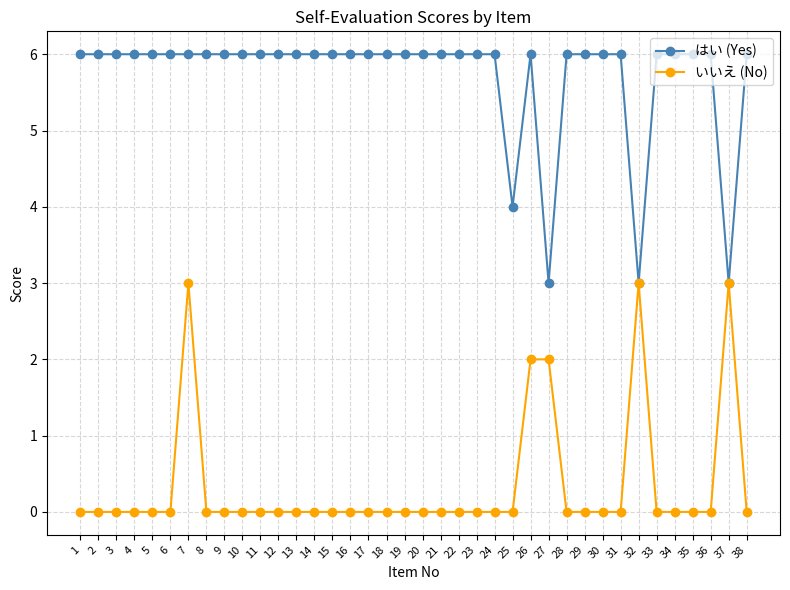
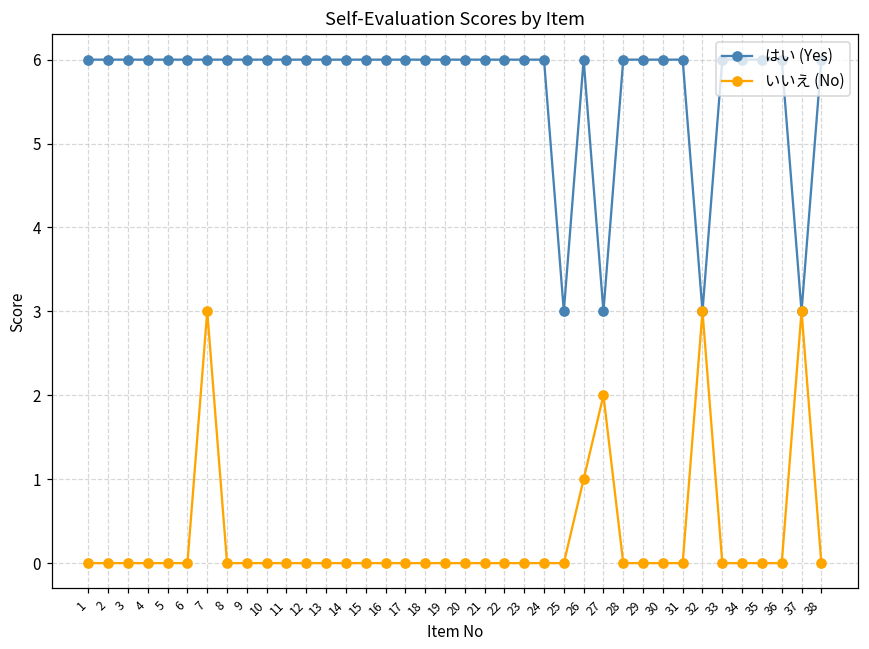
  {
    "はい (Yes)": {
      "1": 6,
      "2": 6,
      "3": 6,
      "4": 6,
      "5": 6,
      "6": 6,
      "7": 6,
      "8": 6,
      "9": 6,
      "10": 6,
      "11": 6,
      "12": 6,
      "13": 6,
      "14": 6,
      "15": 6,
      "16": 6,
      "17": 6,
      "18": 6,
      "19": 6,
      "20": 6,
      "21": 6,
      "22": 6,
      "23": 6,
      "24": 6,
-     "25": 4,
+     "25": 3,
      "26": 6,
      "27": 3,
      "28": 6,
      "29": 6,
      "30": 6,
      "31": 6
    },
    "いいえ (No)": {
      "1": 0,
      "2": 0,
      "3": 0,
      "4": 0,
      "5": 0,
      "6": 0,
      "7": 3,
      "8": 0,
      "9": 0,
      "10": 0,
      "11": 0,
      "12": 0,
      "13": 0,
      "14": 0,
      "15": 0,
      "16": 0,
      "17": 0,
      "18": 0,
      "19": 0,
      "20": 0,
      "21": 0,
      "22": 0,
      "23": 0,
      "24": 0,
      "25": 0,
-     "26": 2,
+     "26": 1,
      "27": 2,
      "28": 0,
      "29": 0,
      "30": 0,
      "31": 0,
      "33": 0,
      "34": 0,
      "35": 0,
      "36": 0,
      "38": 0
    }
  }
